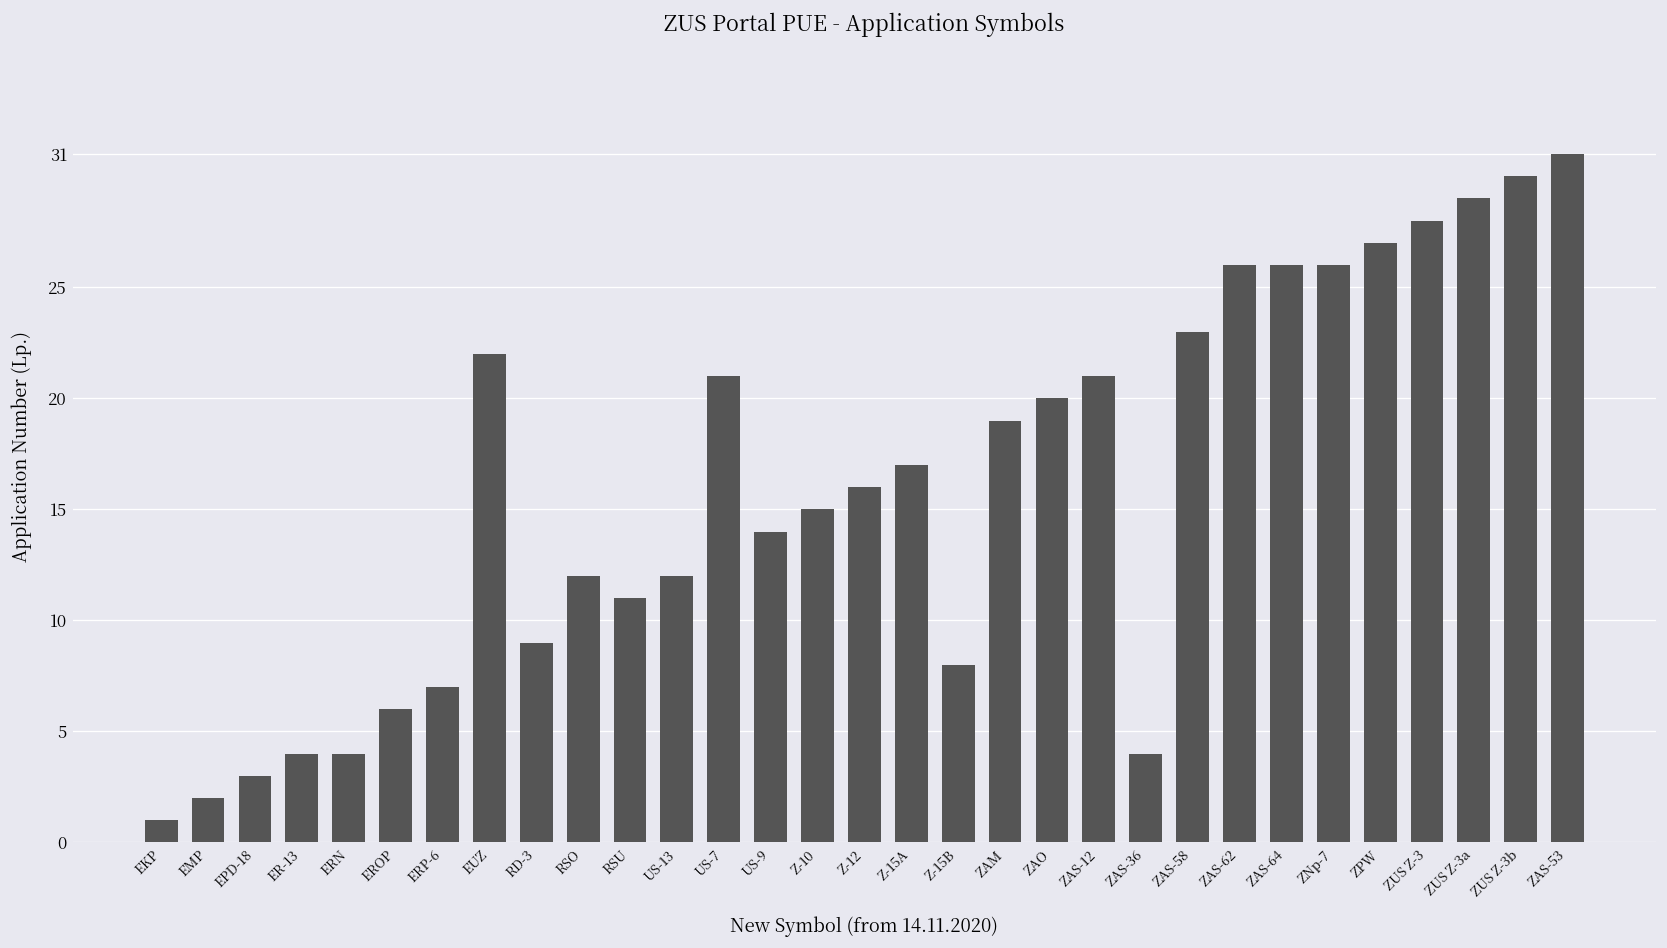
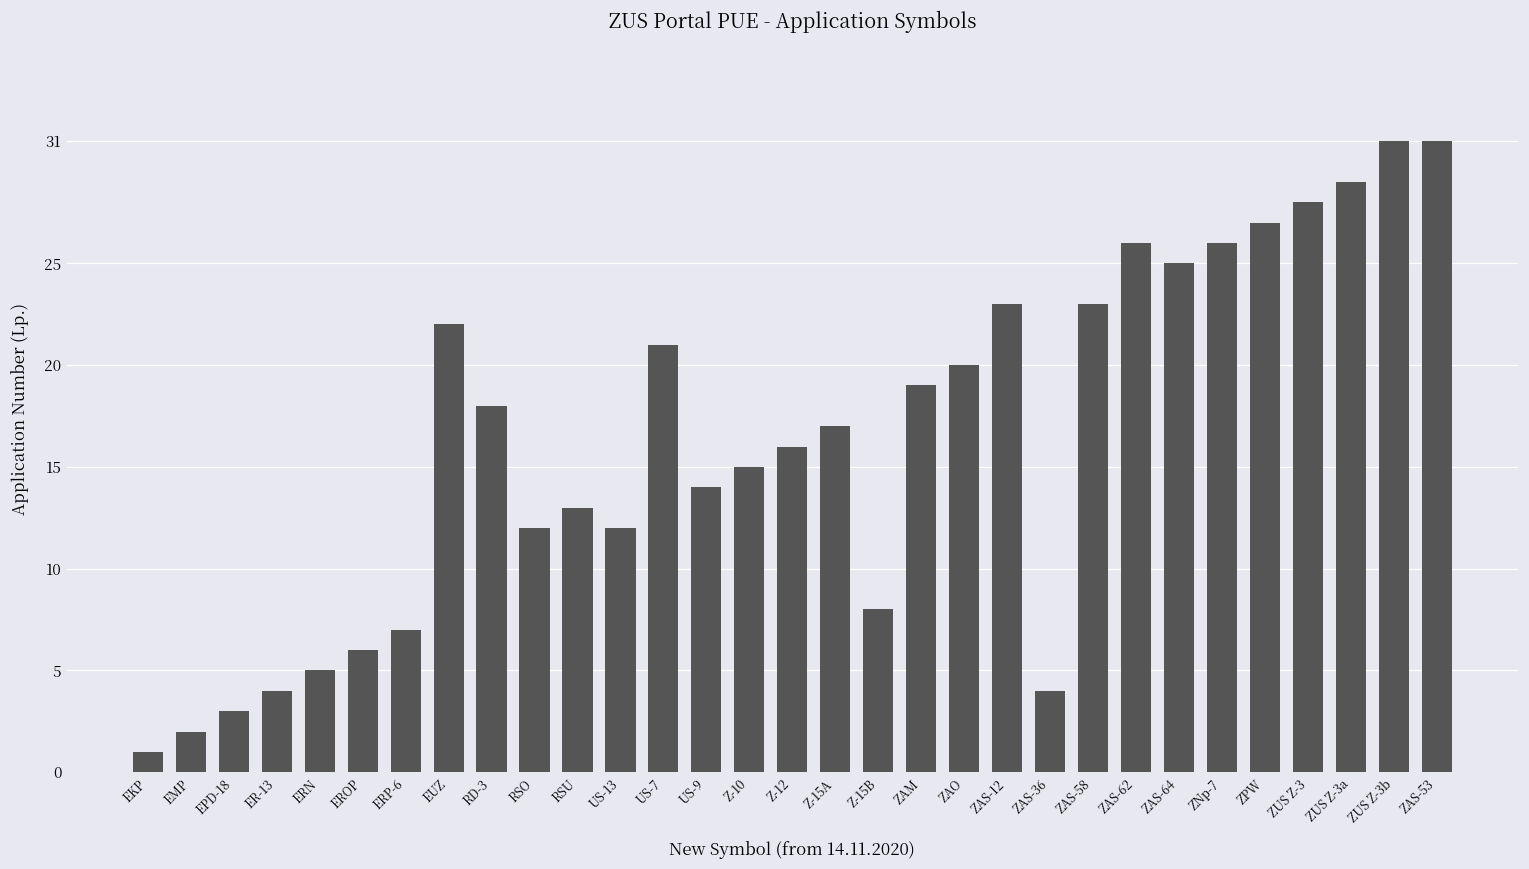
  {
    "EKP": 1,
    "EMP": 2,
    "EPD-18": 3,
    "ER-13": 4,
-   "ERN": 4,
+   "ERN": 5,
    "EROP": 6,
    "ERP-6": 7,
    "EUZ": 22,
-   "RD-3": 9,
+   "RD-3": 18,
    "RSO": 12,
-   "RSU": 11,
+   "RSU": 13,
    "US-13": 12,
    "US-7": 21,
    "US-9": 14,
    "Z-10": 15,
    "Z-12": 16,
    "Z-15A": 17,
    "Z-15B": 8,
    "ZAM": 19,
    "ZAO": 20,
-   "ZAS-12": 21,
+   "ZAS-12": 23,
    "ZAS-36": 4,
    "ZAS-58": 23,
    "ZAS-62": 26,
-   "ZAS-64": 26,
+   "ZAS-64": 25,
    "ZNp-7": 26,
    "ZPW": 27,
    "ZUS Z-3": 28,
    "ZUS Z-3a": 29,
-   "ZUS Z-3b": 30,
+   "ZUS Z-3b": 31,
    "ZAS-53": 31
  }
